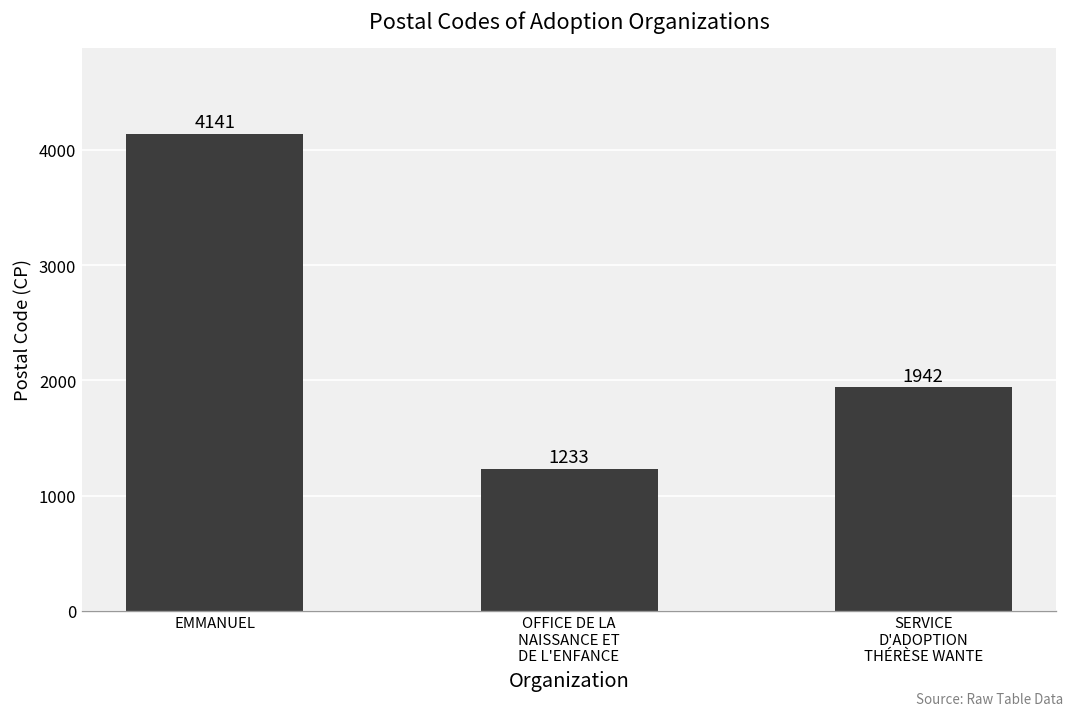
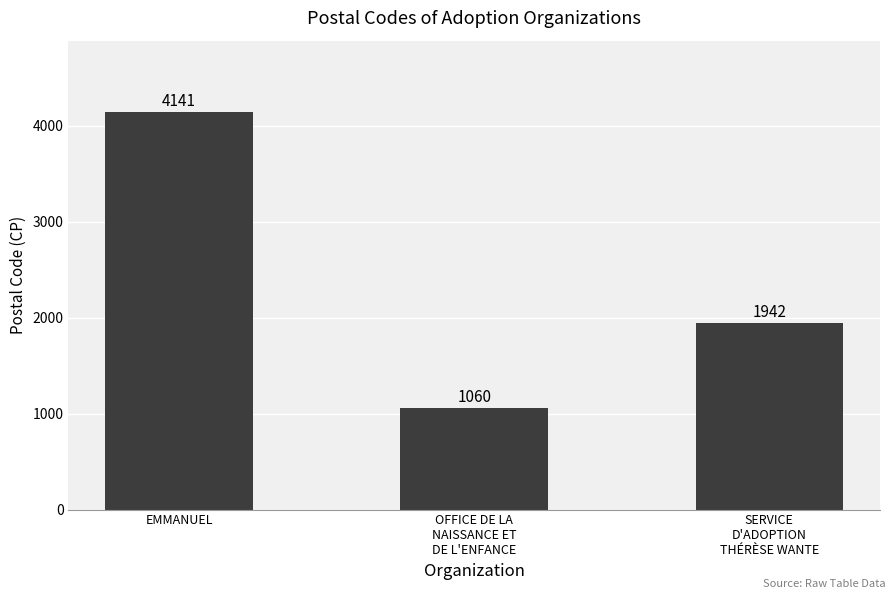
  {
    "EMMANUEL": 4141,
-   "OFFICE DE LA NAISSANCE ET DE L'ENFANCE": 1233,
+   "OFFICE DE LA NAISSANCE ET DE L'ENFANCE": 1060,
    "SERVICE D'ADOPTION THÉRÈSE WANTE": 1942
  }
